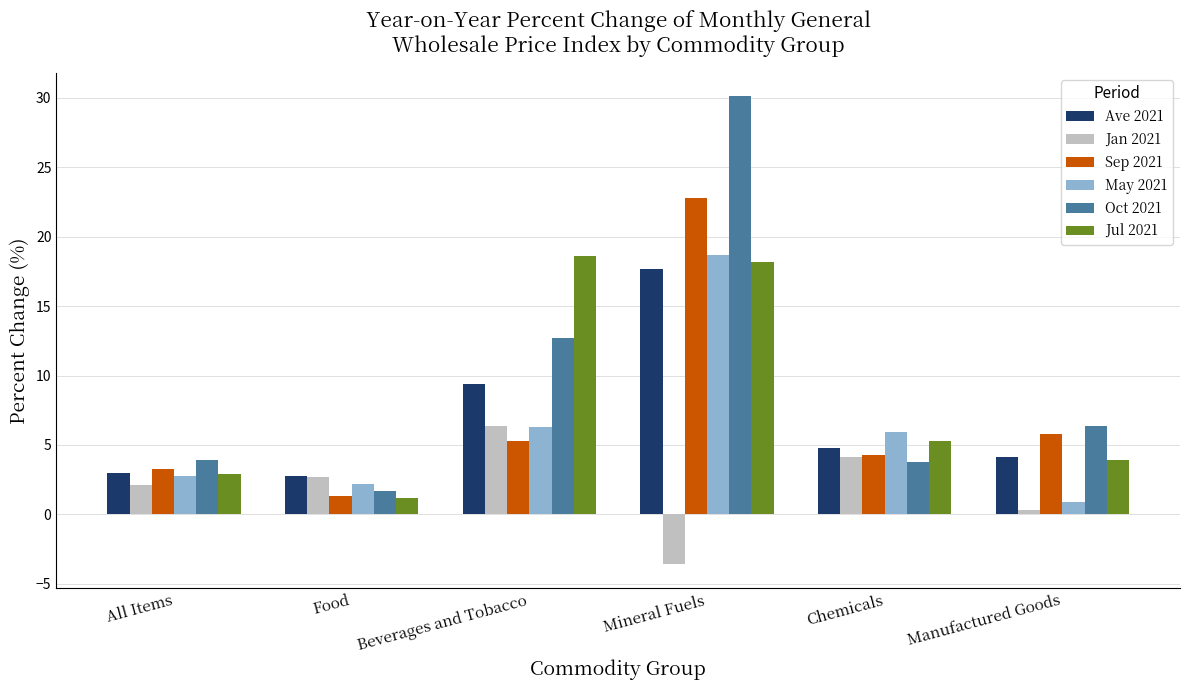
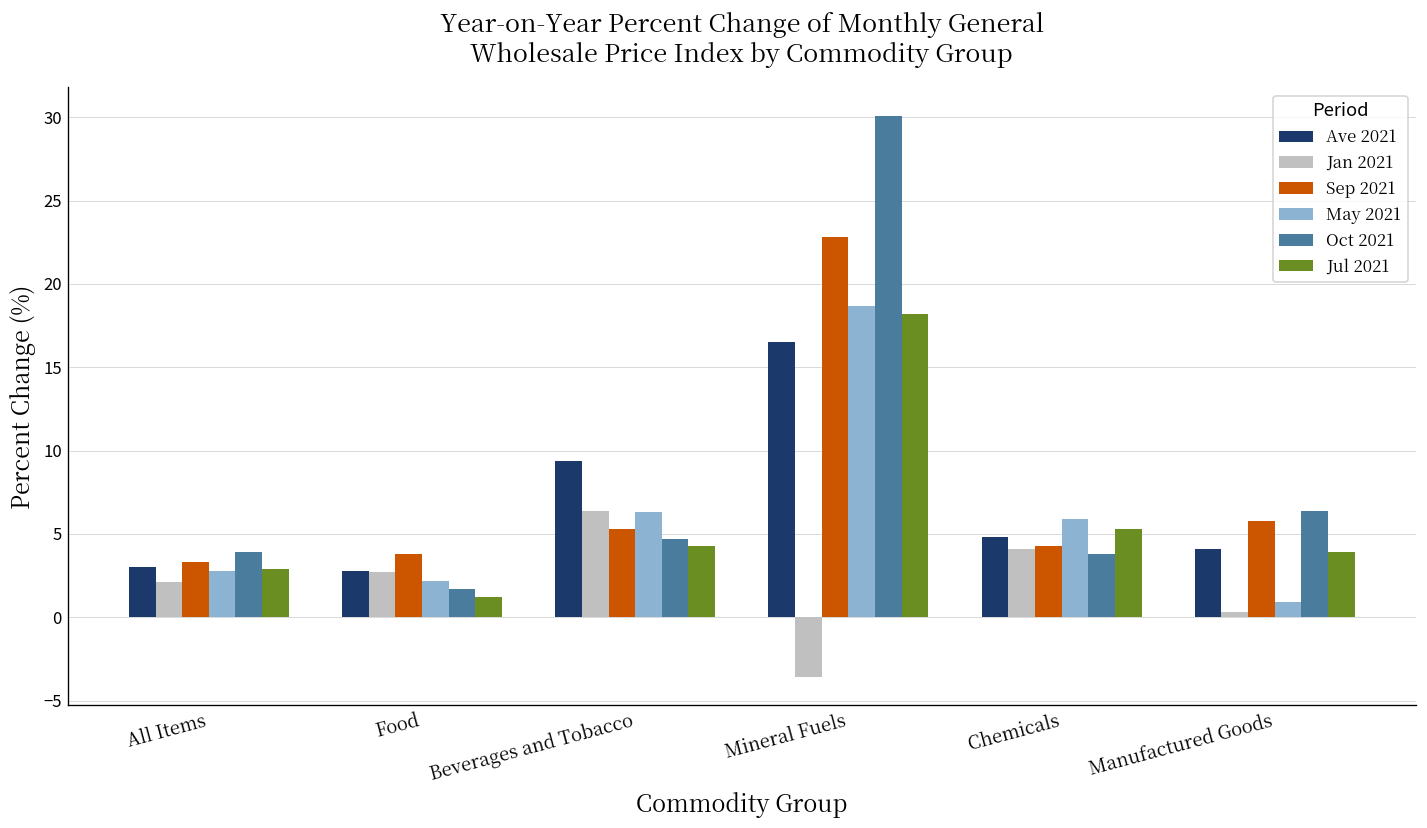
  {
    "Ave 2021": {
      "All Items": 3.0,
      "Food": 2.8,
      "Beverages and Tobacco": 9.4,
-     "Mineral Fuels": 17.7,
+     "Mineral Fuels": 16.5,
      "Chemicals": 4.8,
      "Manufactured Goods": 4.1
    },
    "Sep 2021": {
      "All Items": 3.3,
-     "Food": 1.3,
+     "Food": 3.8,
      "Beverages and Tobacco": 5.3,
      "Mineral Fuels": 22.8,
      "Chemicals": 4.3,
      "Manufactured Goods": 5.8
    },
    "Oct 2021": {
      "All Items": 3.9,
      "Food": 1.7,
-     "Beverages and Tobacco": 12.7,
+     "Beverages and Tobacco": 4.7,
      "Mineral Fuels": 30.1,
      "Chemicals": 3.8,
      "Manufactured Goods": 6.4
    },
    "Jul 2021": {
      "All Items": 2.9,
      "Food": 1.2,
-     "Beverages and Tobacco": 18.6,
+     "Beverages and Tobacco": 4.3,
      "Mineral Fuels": 18.2,
      "Chemicals": 5.3,
      "Manufactured Goods": 3.9
    }
  }
